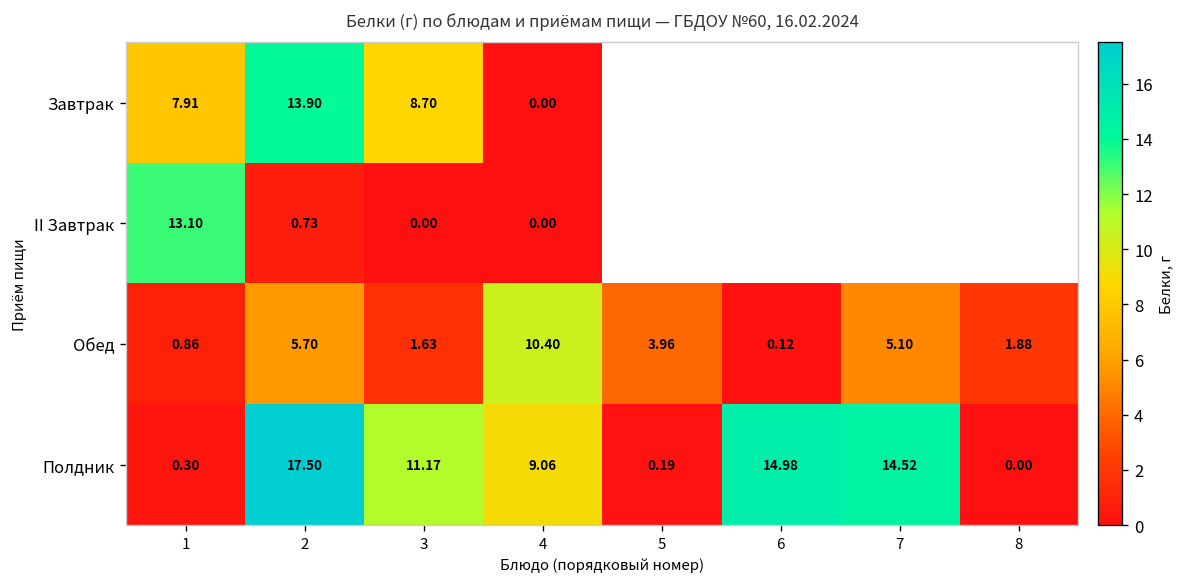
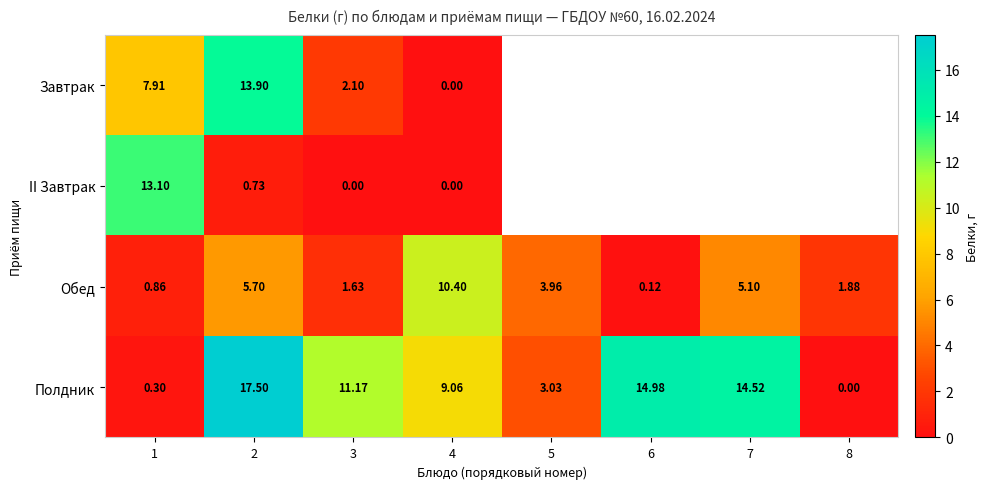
  {
    "Завтрак": {
      "1": 7.91,
      "2": 13.90,
-     "3": 8.70,
+     "3": 2.10,
      "4": 0.00
    },
    "II Завтрак": {
      "1": 13.10,
      "2": 0.73,
      "3": 0.00,
      "4": 0.00
    },
    "Обед": {
      "1": 0.86,
      "2": 5.70,
      "3": 1.63,
      "4": 10.40,
      "5": 3.96,
      "6": 0.12,
      "7": 5.10,
      "8": 1.88
    },
    "Полдник": {
      "1": 0.30,
      "2": 17.50,
      "3": 11.17,
      "4": 9.06,
-     "5": 0.19,
+     "5": 3.03,
      "6": 14.98,
      "7": 14.52,
      "8": 0.00
    }
  }
